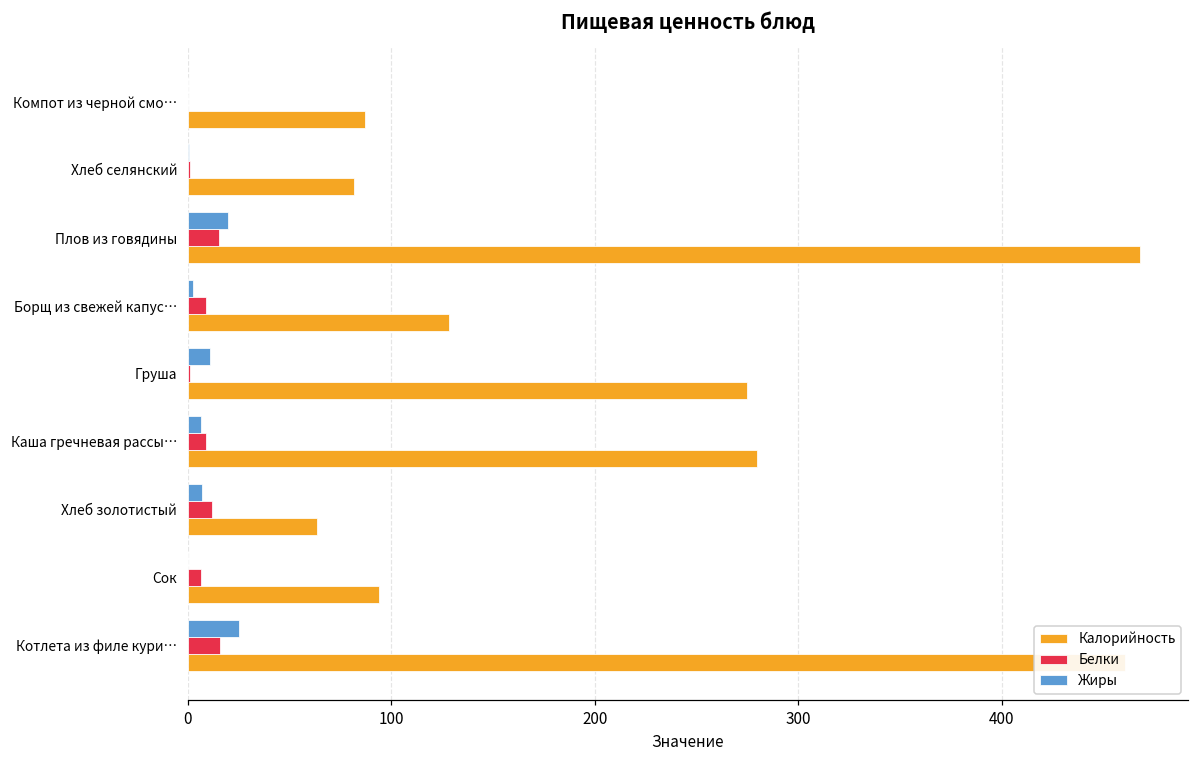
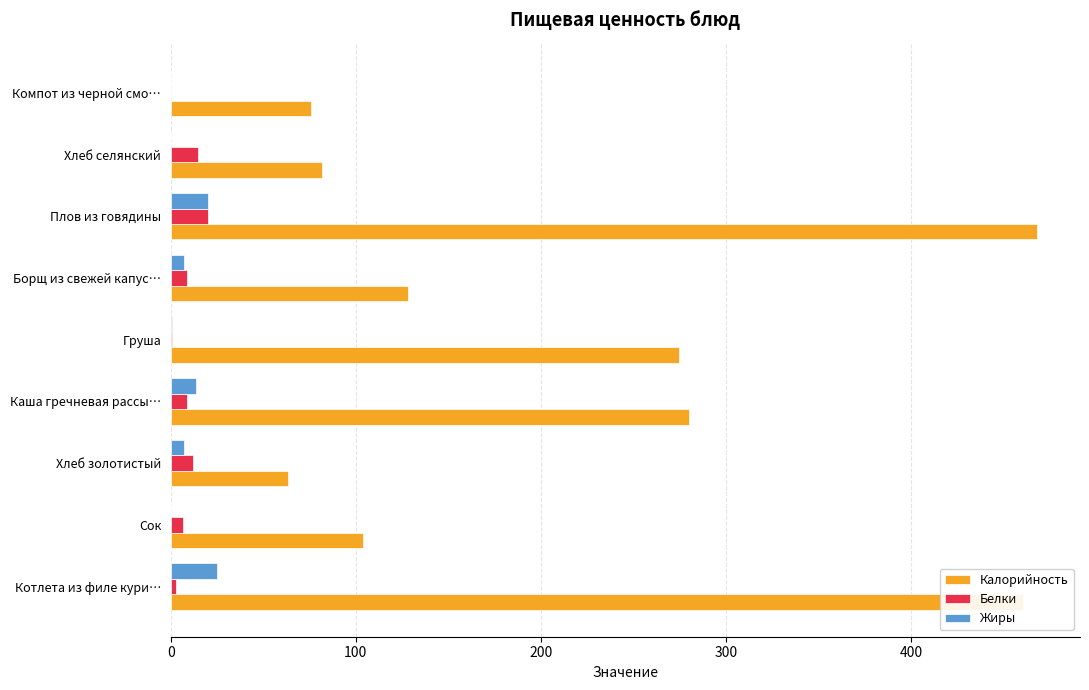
  {
    "Калорийность": {
-     "Компот из черной смо…": 87,
+     "Компот из черной смо…": 76,
      "Хлеб селянский": 82,
      "Плов из говядины": 468,
      "Борщ из свежей капус…": 128,
      "Груша": 275,
      "Каша гречневая рассы…": 280,
      "Хлеб золотистый": 63,
-     "Сок": 94
+     "Сок": 104
    },
    "Белки": {
      "Компот из черной смо…": 0,
-     "Хлеб селянский": 1,
-     "Плов из говядины": 15,
+     "Хлеб селянский": 15,
+     "Плов из говядины": 20,
      "Борщ из свежей капус…": 9,
      "Каша гречневая рассы…": 9,
      "Хлеб золотистый": 12,
      "Сок": 6,
-     "Котлета из филе кури…": 16
+     "Котлета из филе кури…": 3
    },
    "Жиры": {
      "Компот из черной смо…": 0,
      "Плов из говядины": 20,
-     "Борщ из свежей капус…": 2,
-     "Груша": 11,
-     "Каша гречневая рассы…": 7,
+     "Борщ из свежей капус…": 7,
+     "Груша": 1,
+     "Каша гречневая рассы…": 13,
      "Хлеб золотистый": 7,
      "Сок": 0,
      "Котлета из филе кури…": 25
    }
  }
